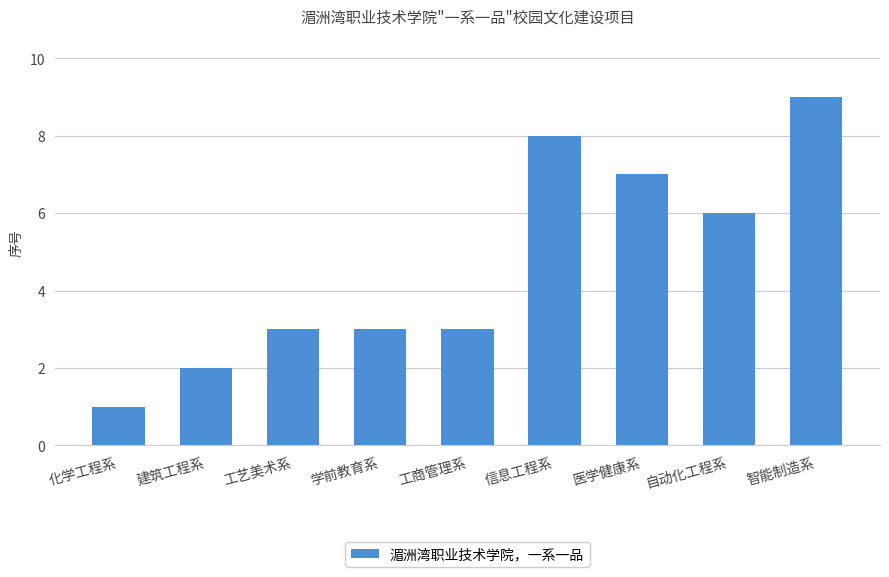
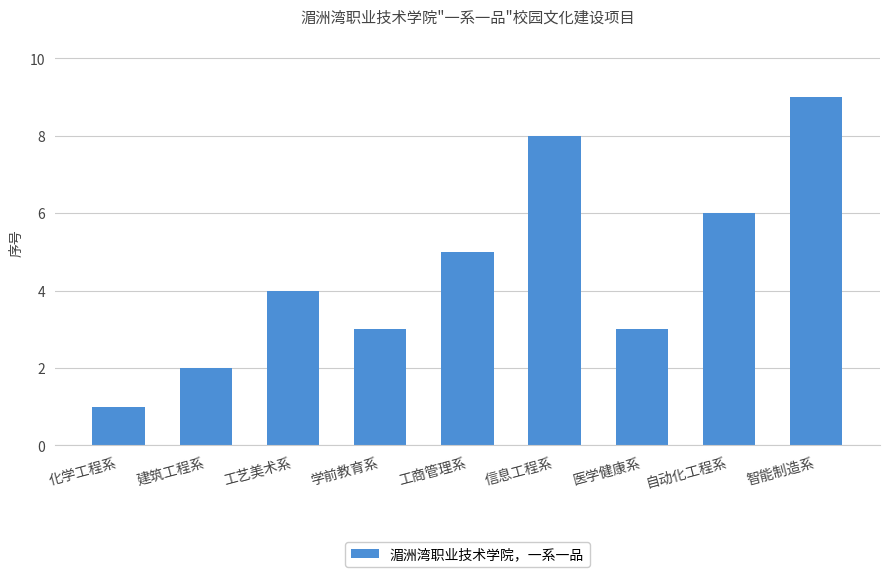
  {
    "化学工程系": 1,
    "建筑工程系": 2,
-   "工艺美术系": 3,
+   "工艺美术系": 4,
    "学前教育系": 3,
-   "工商管理系": 3,
+   "工商管理系": 5,
    "信息工程系": 8,
-   "医学健康系": 7,
+   "医学健康系": 3,
    "自动化工程系": 6,
    "智能制造系": 9
  }
